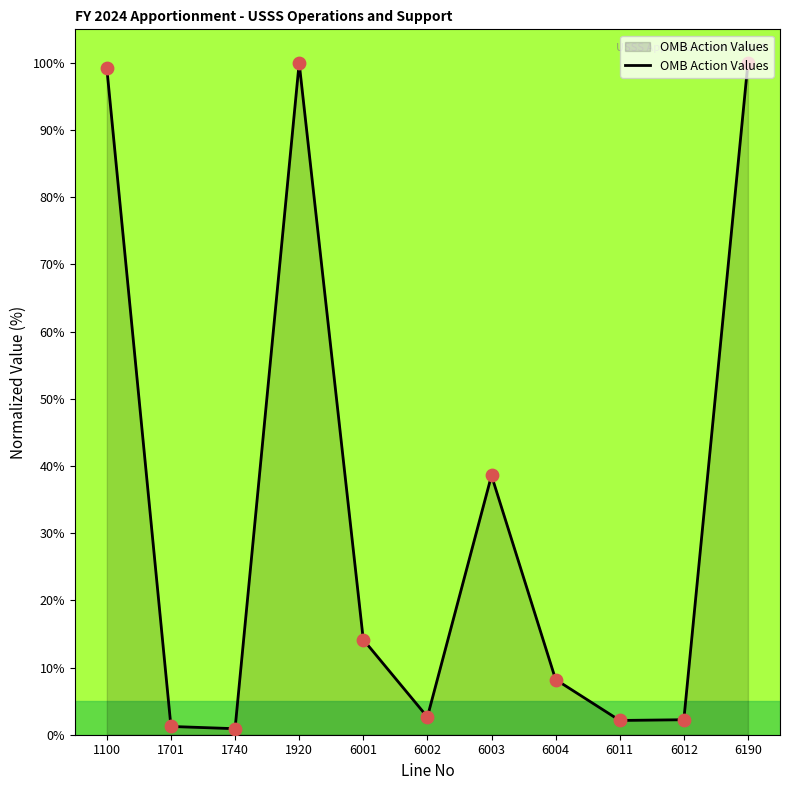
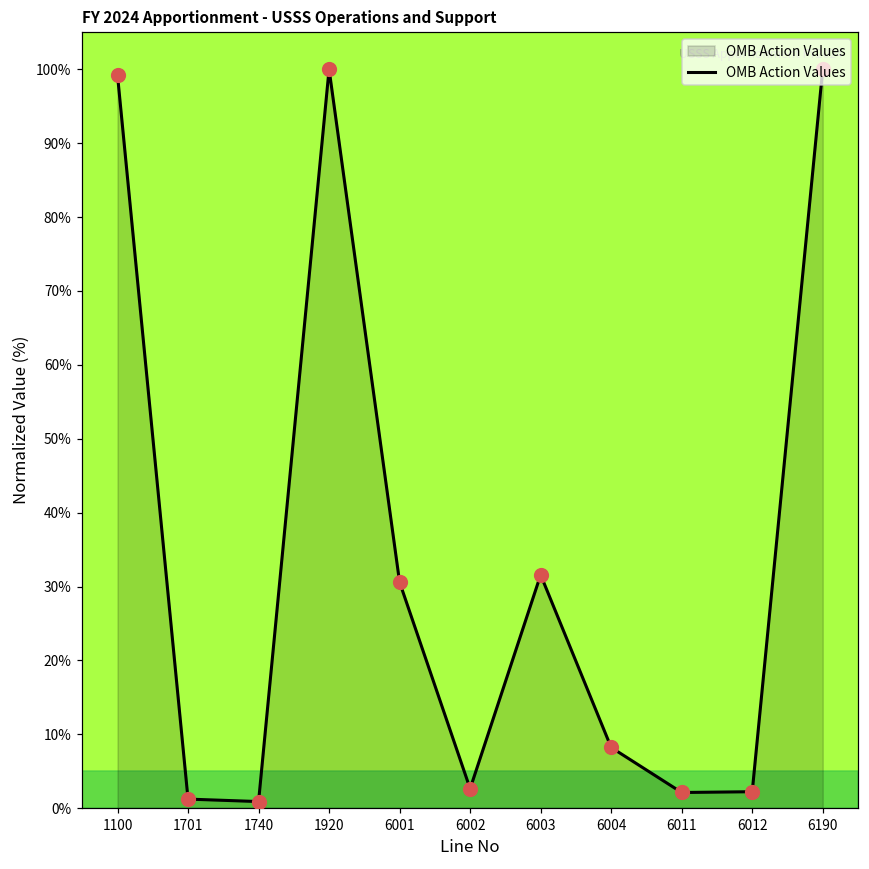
  {
    "1100": "99%",
    "1920": "100%",
-   "6001": "14%",
-   "6003": "39%",
+   "6001": "31%",
+   "6003": "32%",
    "6004": "8%"
  }
